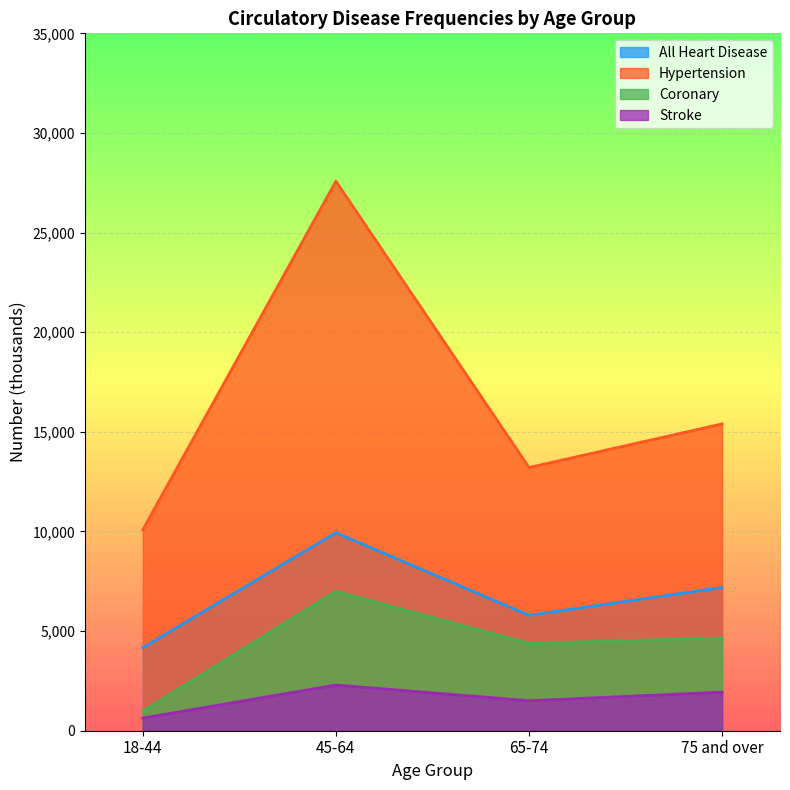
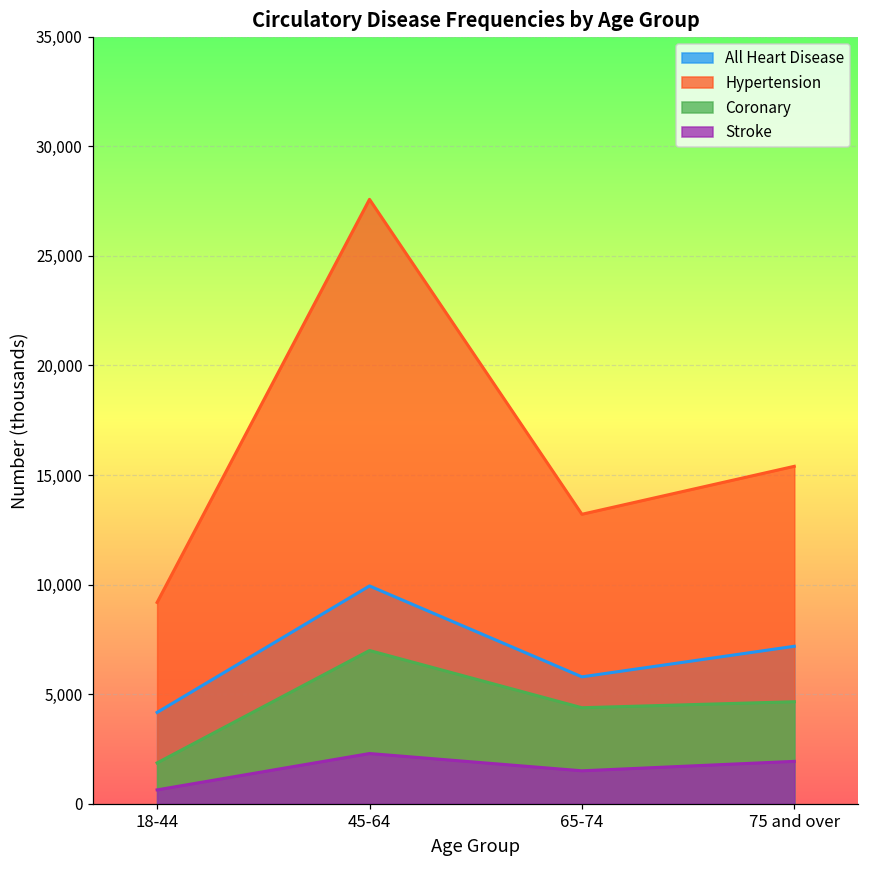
  {
    "All Heart Disease": {
      "18-44": "4,200",
      "45-64": "9,900",
      "65-74": "5,800",
      "75 and over": "7,200"
    },
    "Hypertension": {
-     "18-44": "10,100",
+     "18-44": "9,200",
      "45-64": "27,600",
      "65-74": "13,200",
      "75 and over": "15,400"
    },
    "Coronary": {
-     "18-44": "1,000",
+     "18-44": "1,900",
      "45-64": "7,000",
      "65-74": "4,400",
      "75 and over": "4,700"
    },
    "Stroke": {
      "18-44": "600",
      "45-64": "2,300",
      "65-74": "1,500",
      "75 and over": "1,900"
    }
  }
